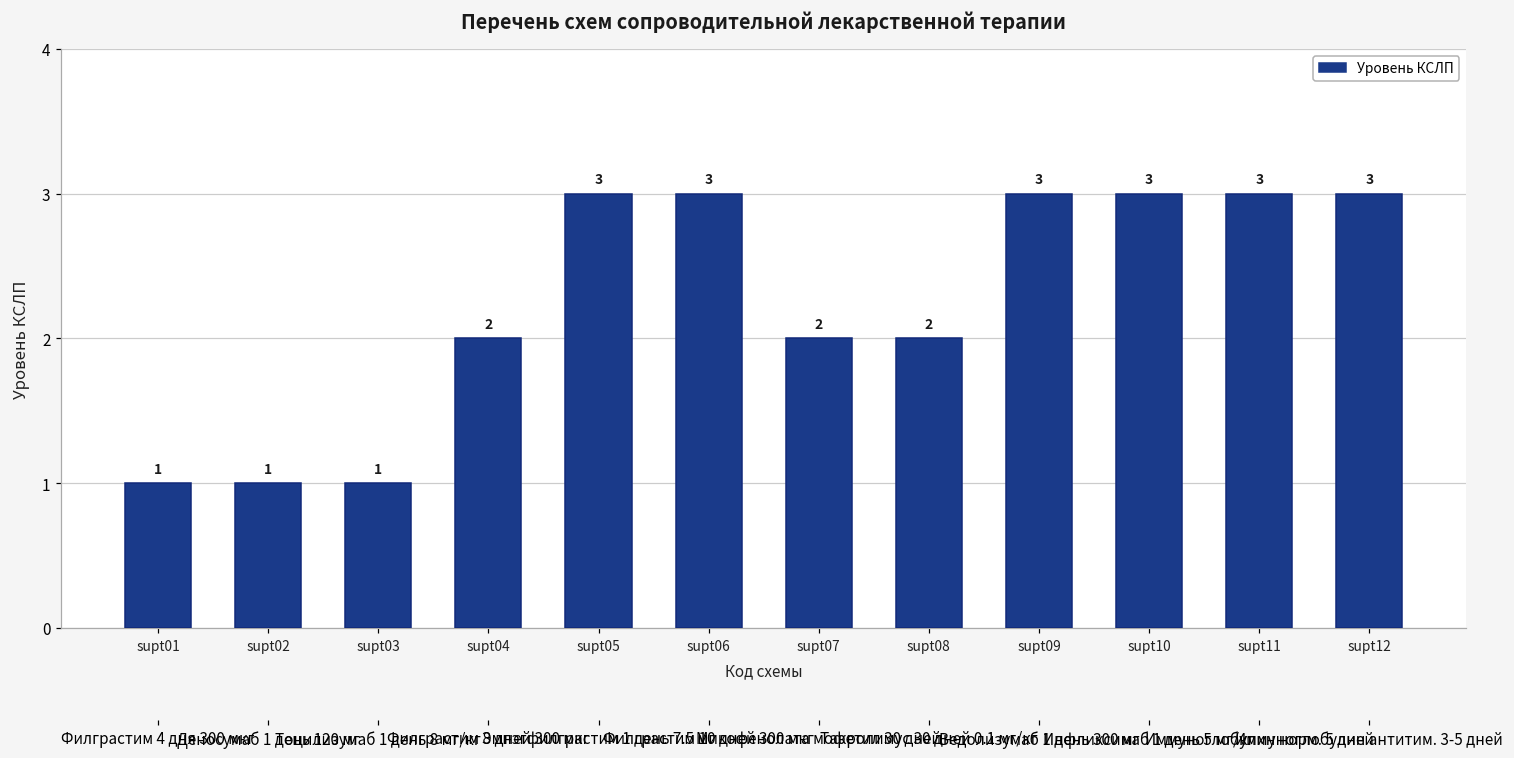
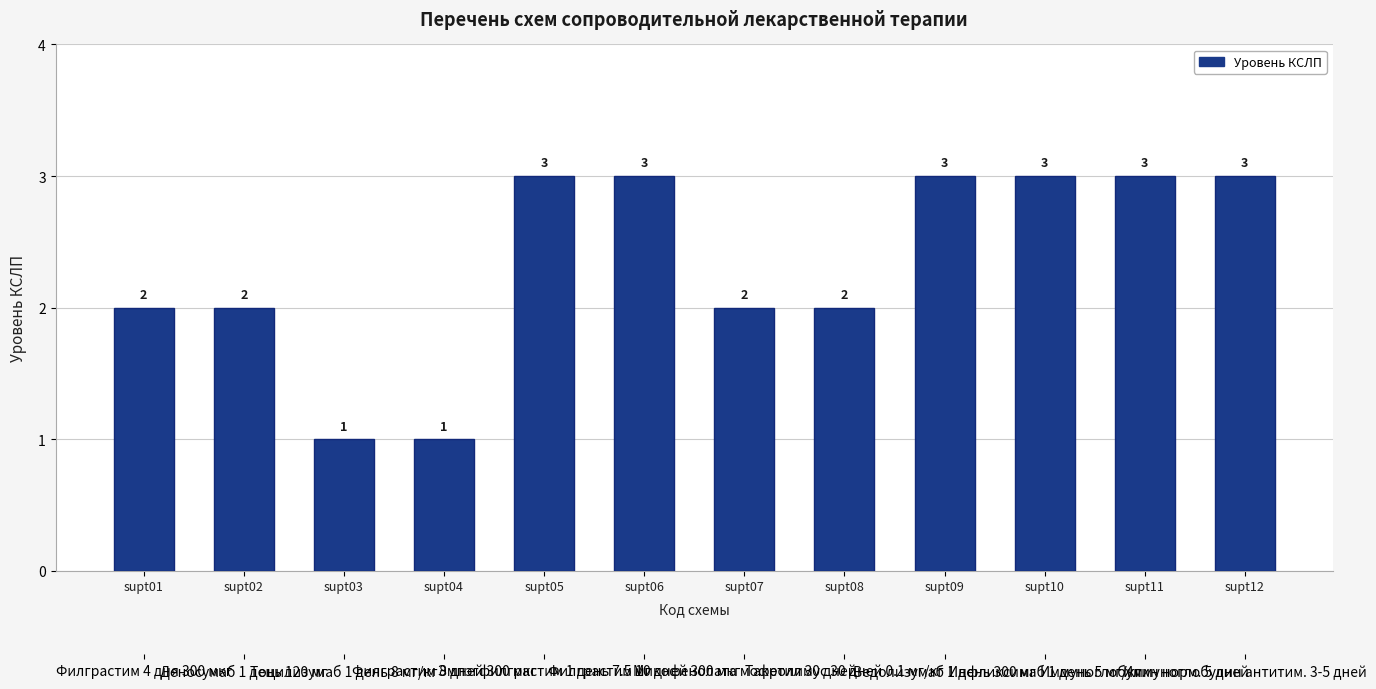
  {
-   "supt01": 1,
-   "supt02": 1,
+   "supt01": 2,
+   "supt02": 2,
    "supt03": 1,
-   "supt04": 2,
+   "supt04": 1,
    "supt05": 3,
    "supt06": 3,
    "supt07": 2,
    "supt08": 2,
    "supt09": 3,
    "supt10": 3,
    "supt11": 3,
    "supt12": 3
  }
